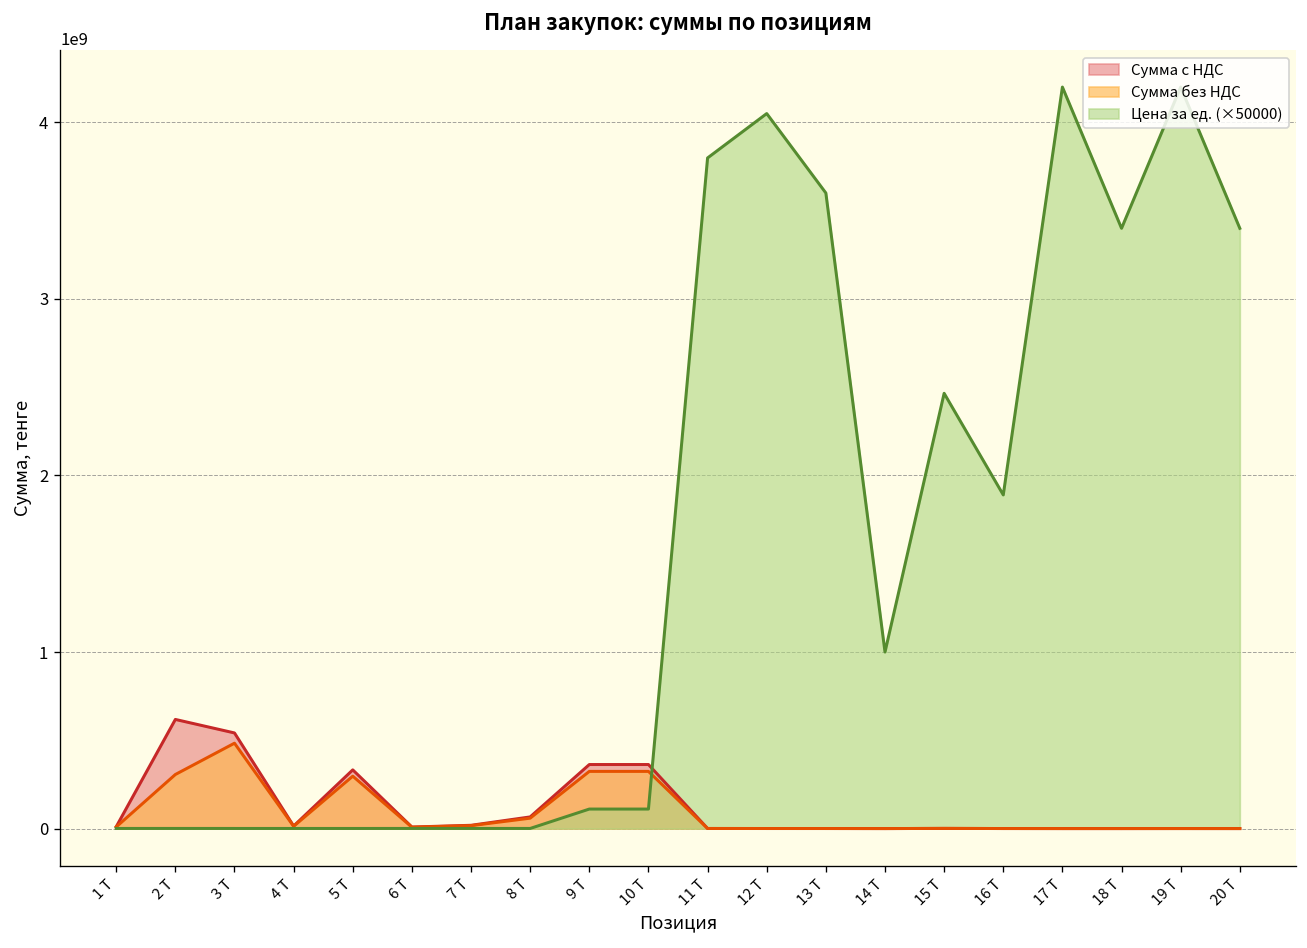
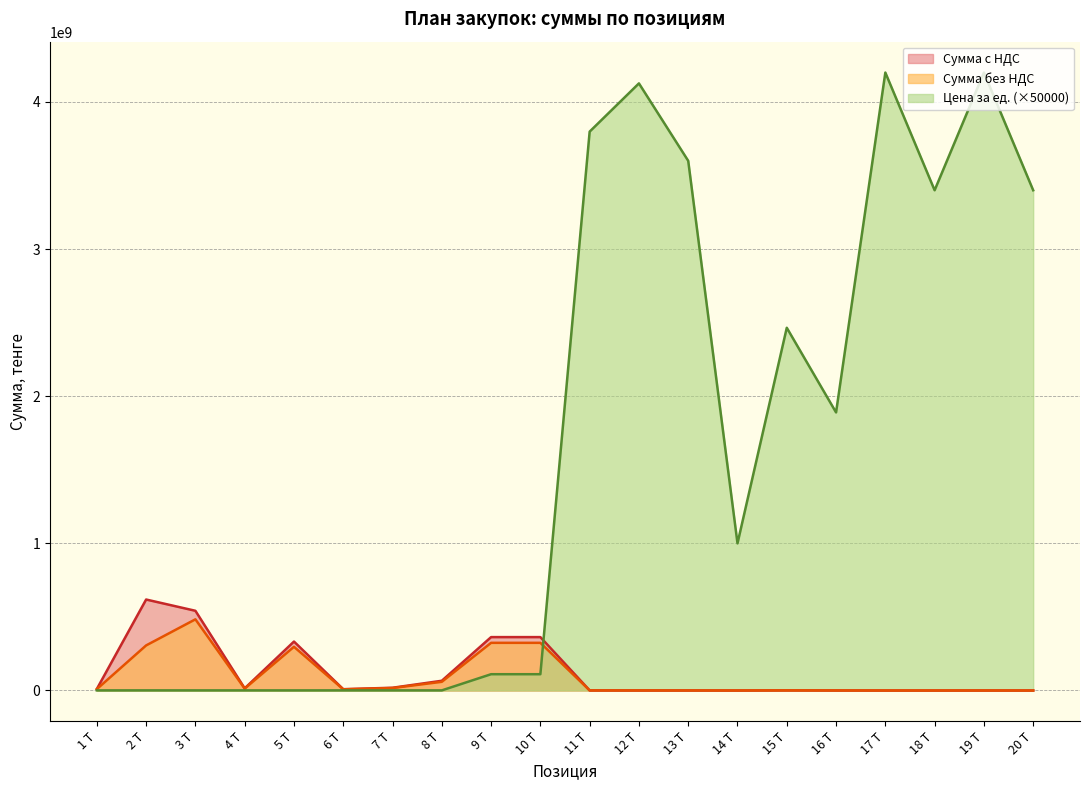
  {
    "Сумма с НДС": {
      "2 Т": 620000000,
      "3 Т": 540000000,
      "5 Т": 330000000,
      "9 Т": 360000000,
      "10 Т": 360000000
    },
    "Сумма без НДС": {
      "2 Т": 310000000,
      "3 Т": 480000000,
      "5 Т": 300000000,
      "9 Т": 320000000,
      "10 Т": 320000000
    },
    "Цена за ед. (×50000)": {
      "2 Т": 0,
      "3 Т": 0,
      "5 Т": 0,
      "8 Т": 0,
      "9 Т": 110000000,
      "10 Т": 110000000,
      "11 Т": 3800000000,
-     "12 Т": 4050000000,
+     "12 Т": 4130000000,
      "13 Т": 3600000000,
      "14 Т": 1000000000,
      "15 Т": 2470000000,
      "16 Т": 1890000000,
      "17 Т": 4200000000,
      "18 Т": 3400000000,
      "20 Т": 3400000000
    }
  }
